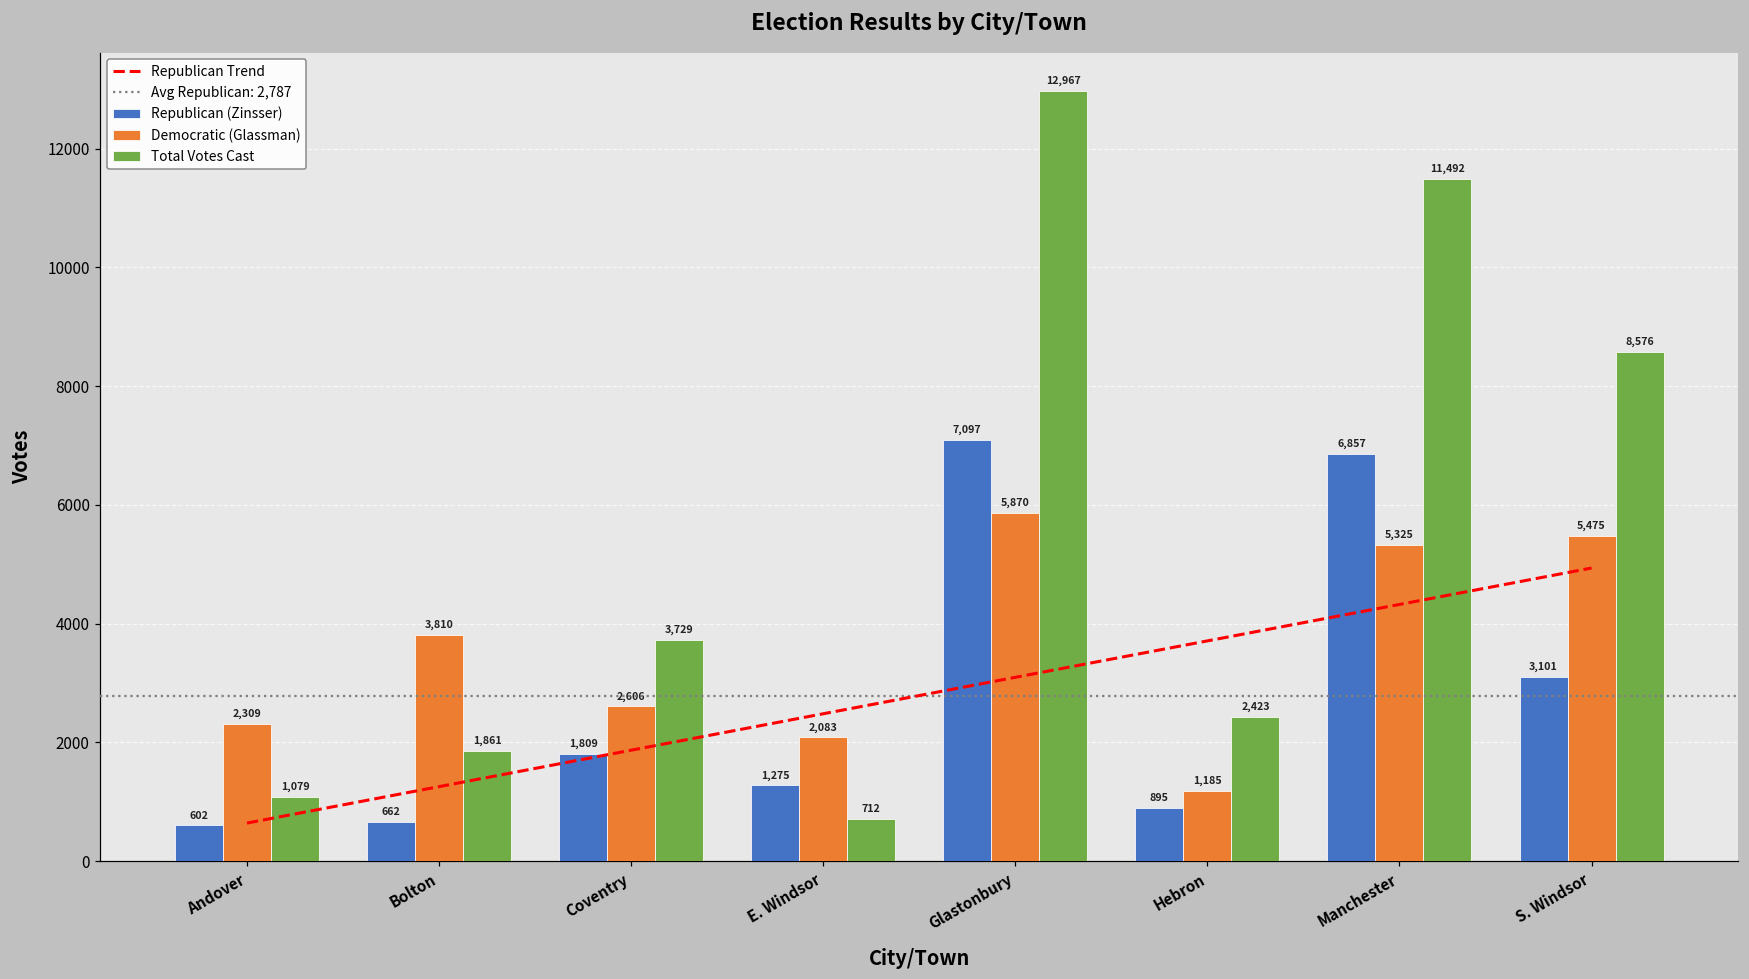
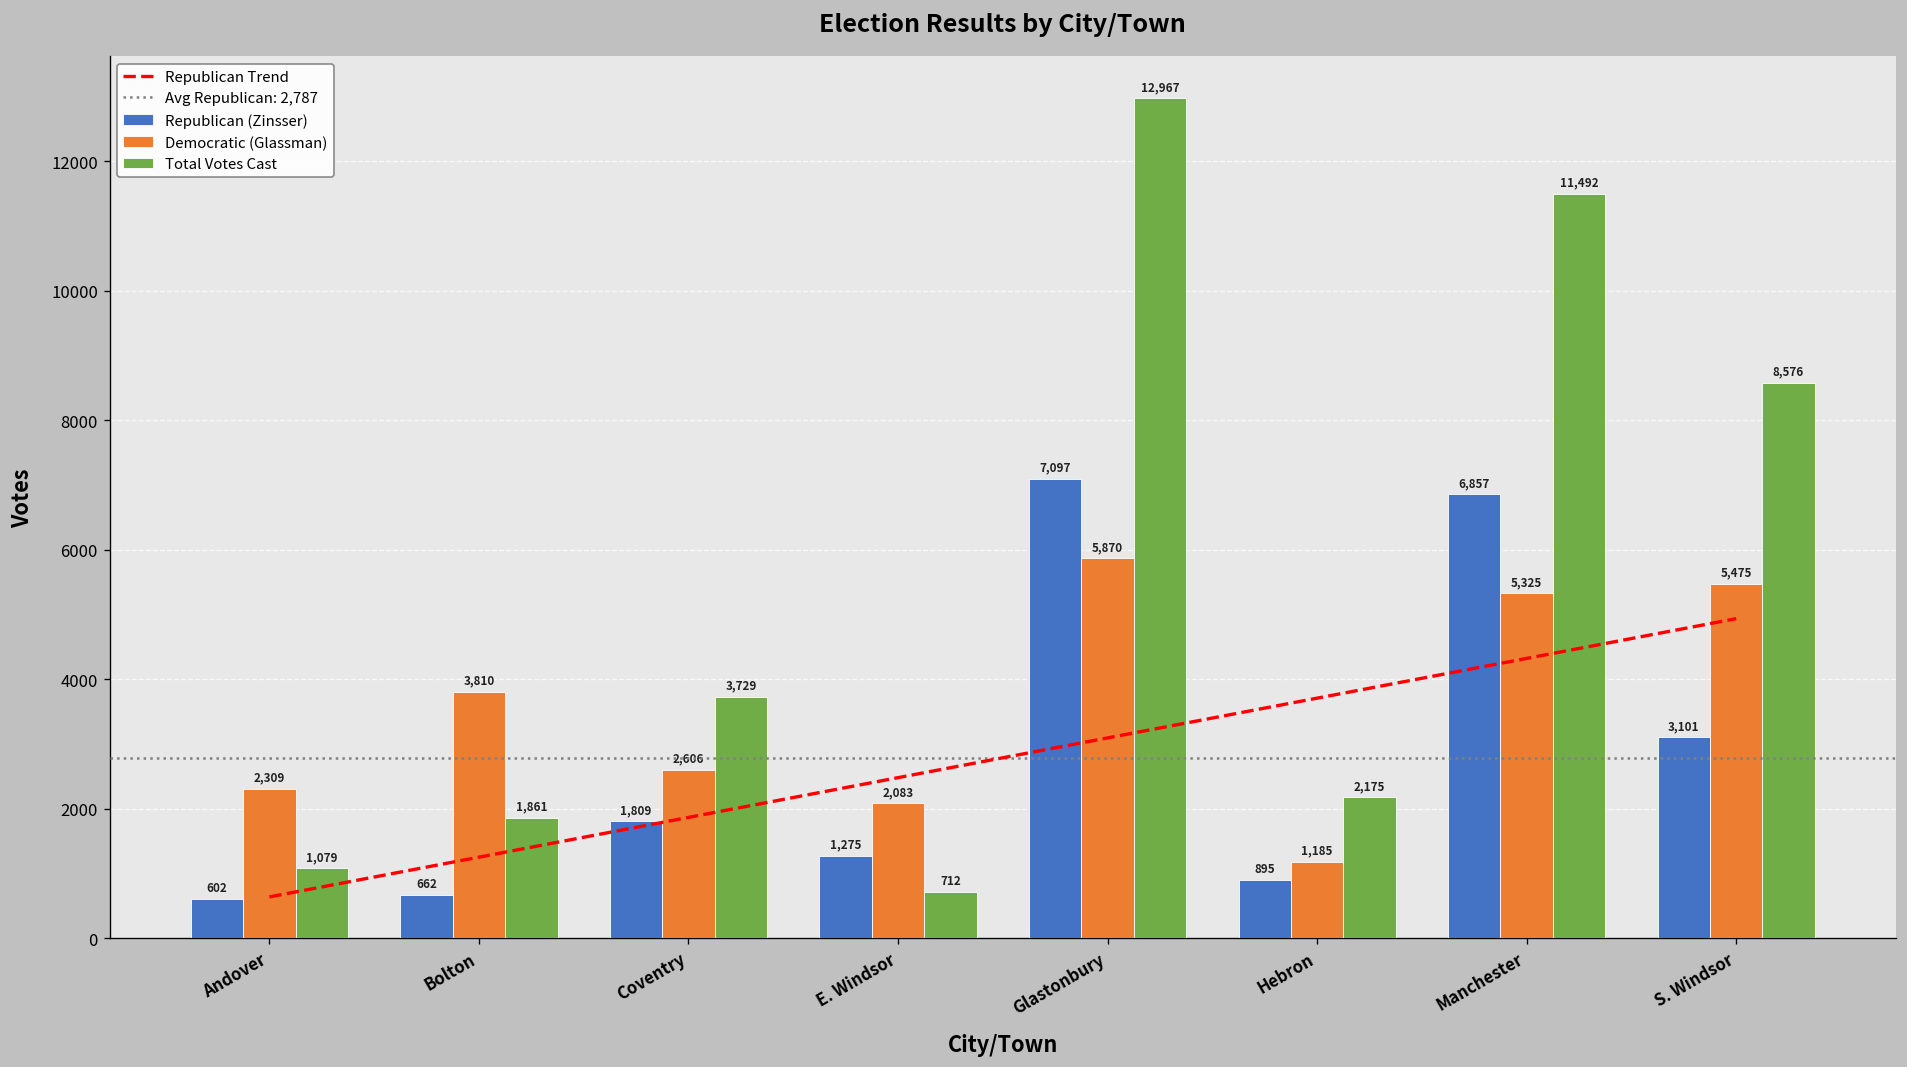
  {
    "Republican (Zinsser)": {
      "Andover": "602",
      "Bolton": "662",
      "Coventry": "1,809",
      "E. Windsor": "1,275",
      "Glastonbury": "7,097",
      "Hebron": "895",
      "Manchester": "6,857",
      "S. Windsor": "3,101"
    },
    "Republican Trend": {
      "Andover": "600",
      "Bolton": "1300",
      "Coventry": "1900",
      "E. Windsor": "2500",
      "Glastonbury": "3100",
      "Hebron": "3700",
      "Manchester": "4300",
      "S. Windsor": "4900"
    },
    "Democratic (Glassman)": {
      "Andover": "2,309",
      "Bolton": "3,810",
      "Coventry": "2,606",
      "E. Windsor": "2,083",
      "Glastonbury": "5,870",
      "Hebron": "1,185",
      "Manchester": "5,325",
      "S. Windsor": "5,475"
    },
    "Total Votes Cast": {
      "Andover": "1,079",
      "Bolton": "1,861",
      "Coventry": "3,729",
      "E. Windsor": "712",
      "Glastonbury": "12,967",
-     "Hebron": "2,423",
+     "Hebron": "2,175",
      "Manchester": "11,492",
      "S. Windsor": "8,576"
    }
  }
